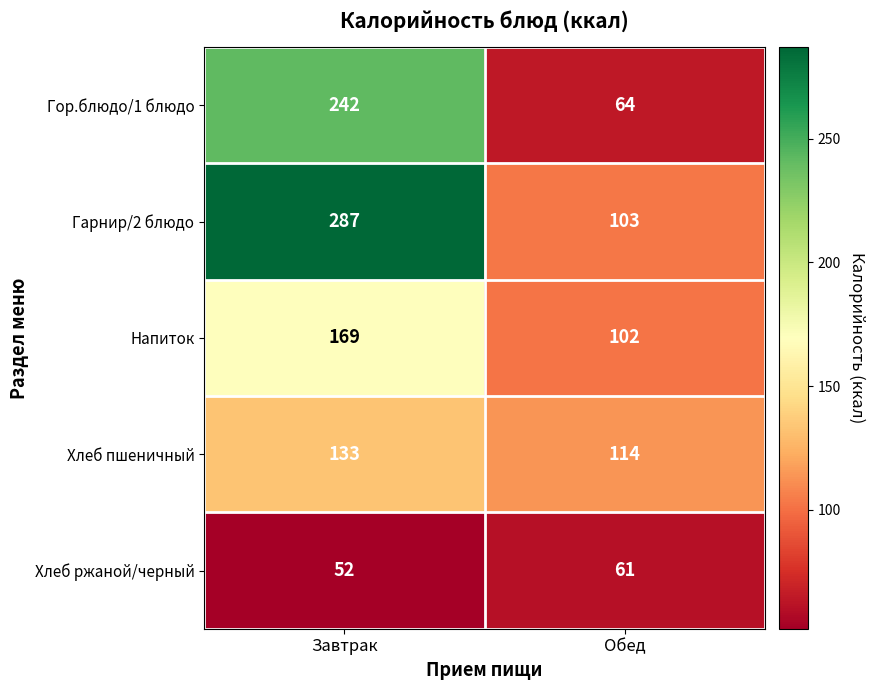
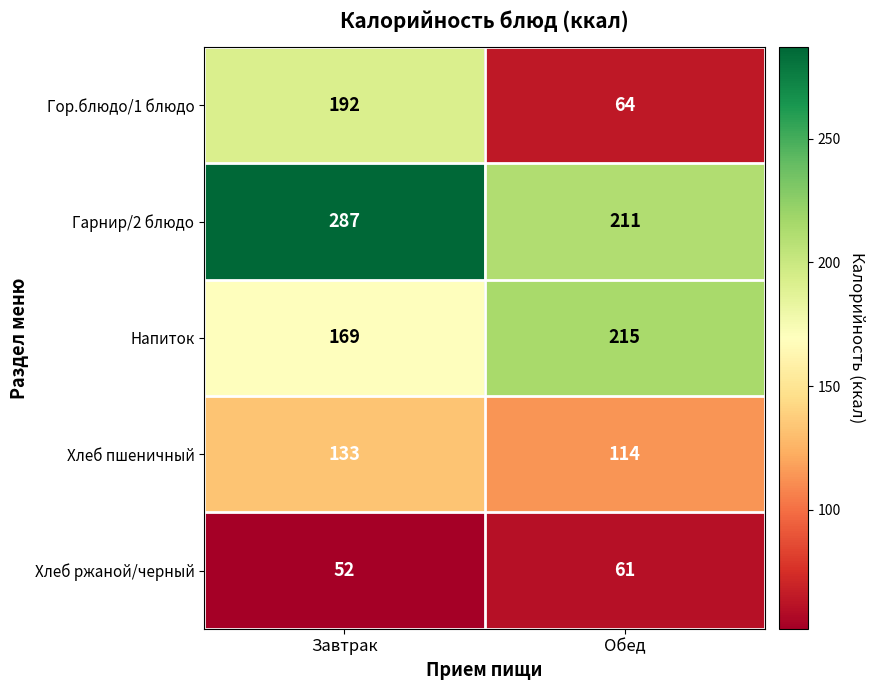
  {
    "Гор.блюдо/1 блюдо": {
-     "Завтрак": 242,
+     "Завтрак": 192,
      "Обед": 64
    },
    "Гарнир/2 блюдо": {
      "Завтрак": 287,
-     "Обед": 103
+     "Обед": 211
    },
    "Напиток": {
      "Завтрак": 169,
-     "Обед": 102
+     "Обед": 215
    },
    "Хлеб пшеничный": {
      "Завтрак": 133,
      "Обед": 114
    },
    "Хлеб ржаной/черный": {
      "Завтрак": 52,
      "Обед": 61
    }
  }
